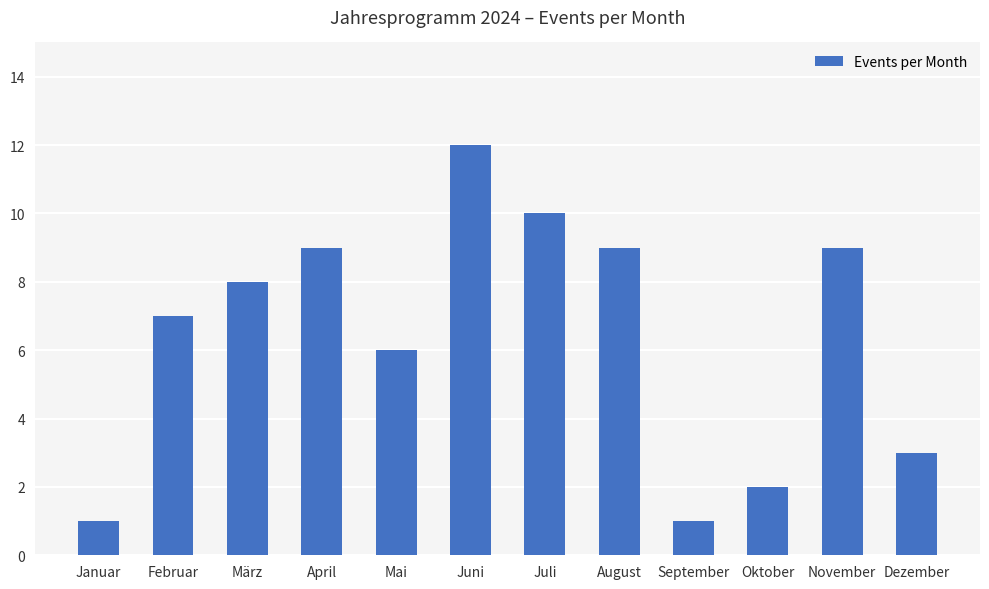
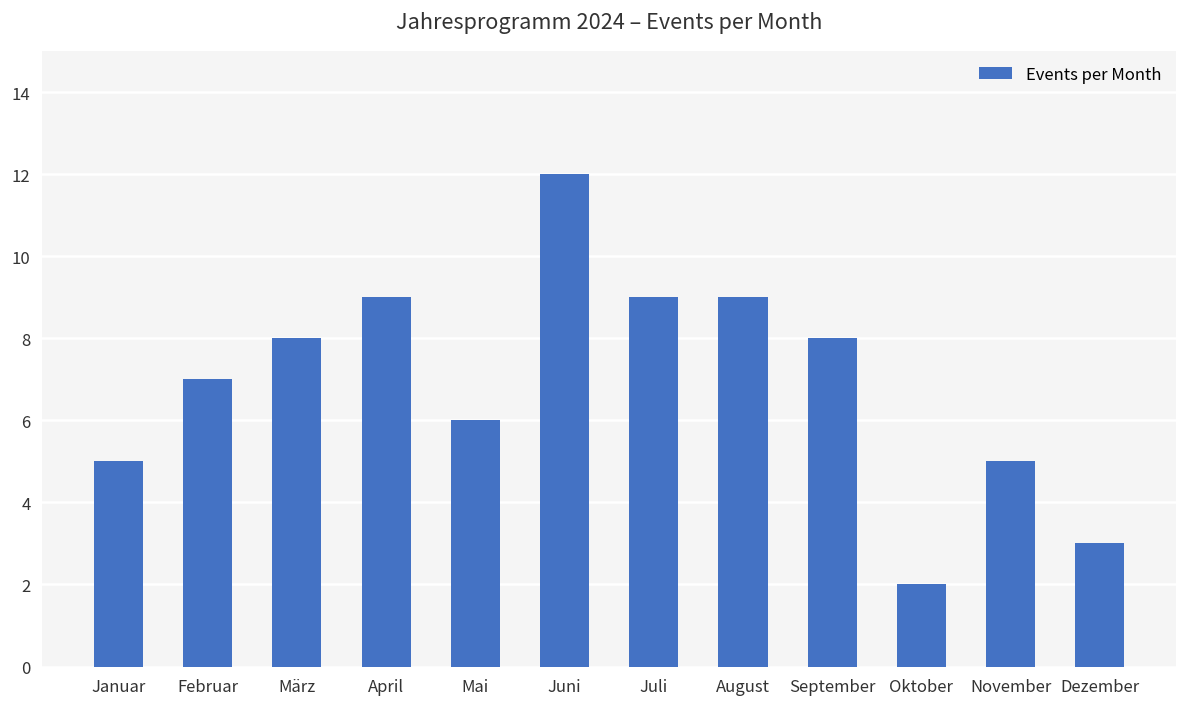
  {
-   "Januar": 1,
+   "Januar": 5,
    "Februar": 7,
    "März": 8,
    "April": 9,
    "Mai": 6,
    "Juni": 12,
-   "Juli": 10,
+   "Juli": 9,
    "August": 9,
-   "September": 1,
+   "September": 8,
    "Oktober": 2,
-   "November": 9,
+   "November": 5,
    "Dezember": 3
  }
